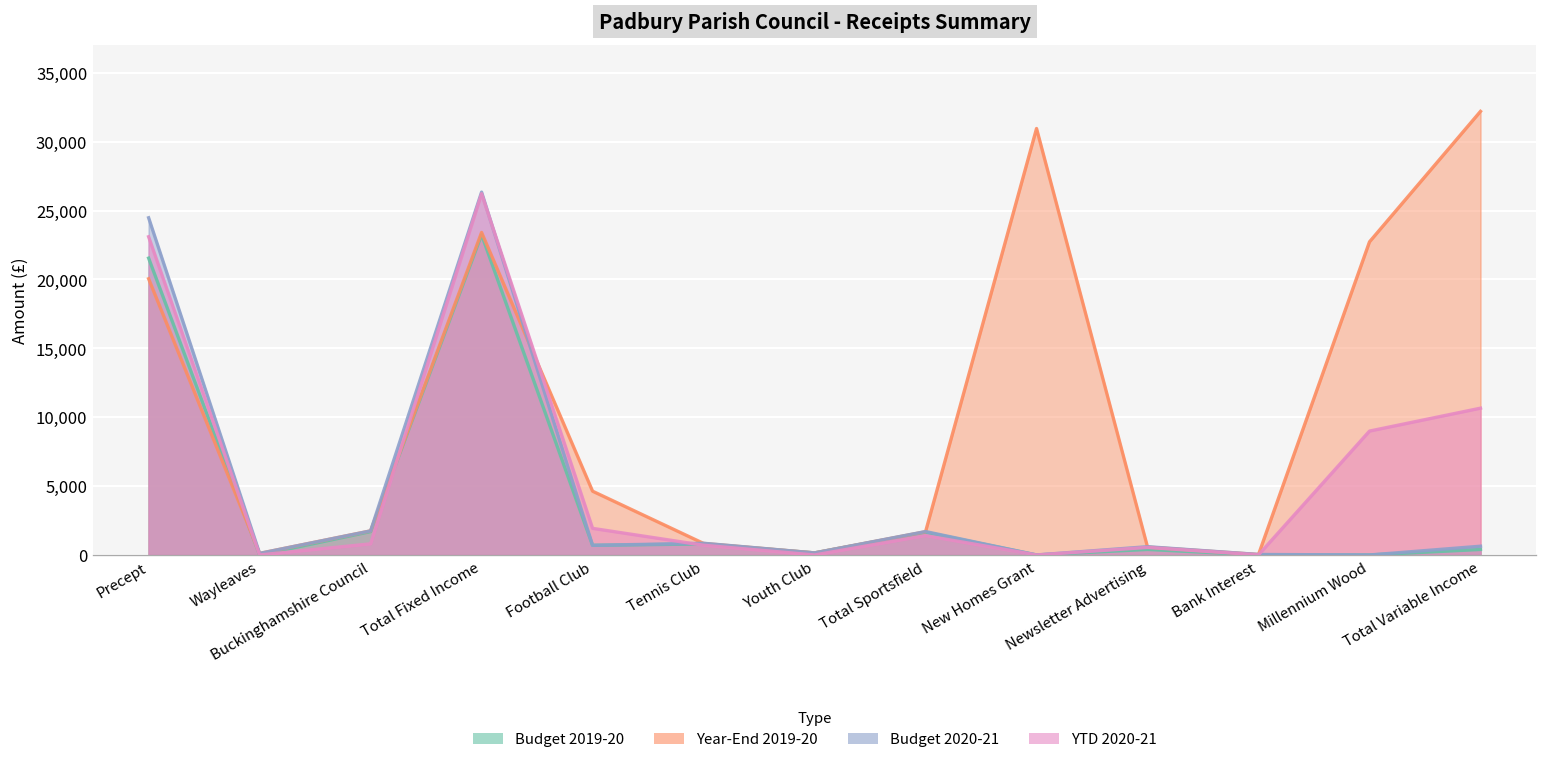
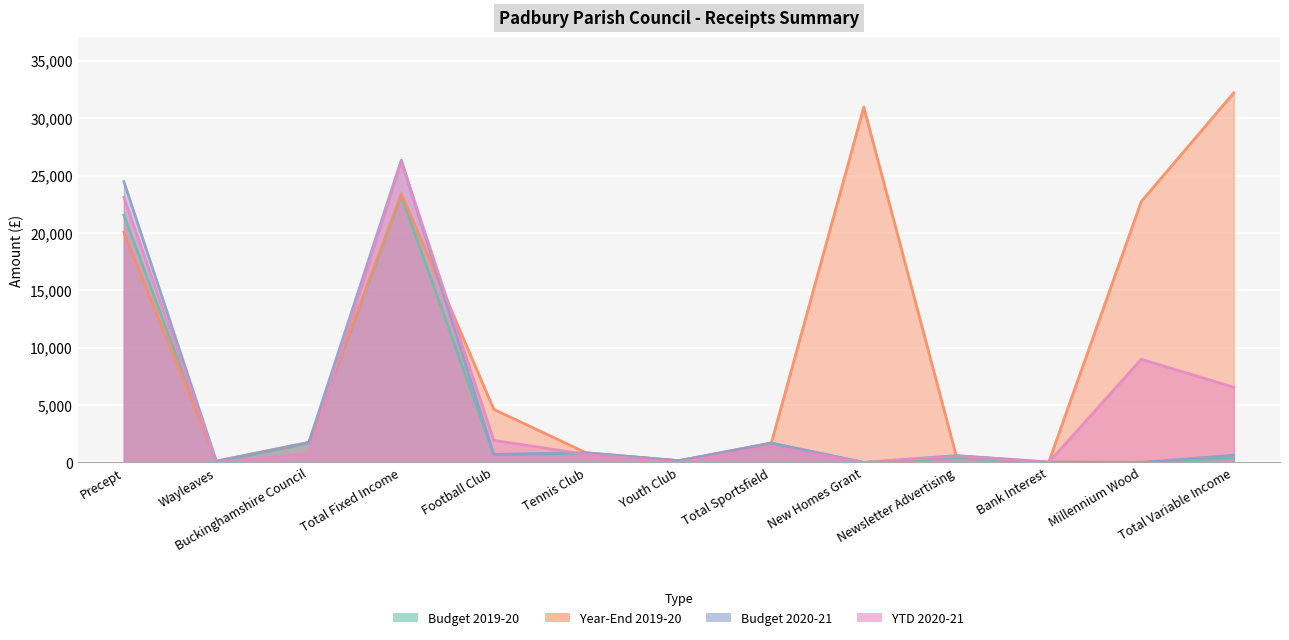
  {
    "Year-End 2019-20": {
      "Precept": "20,100",
      "Football Club": "4,600",
      "New Homes Grant": "31,000",
      "Millennium Wood": "22,700",
      "Total Variable Income": "32,200"
    },
    "YTD 2020-21": {
      "Precept": "23,100",
      "Buckinghamshire Council": "800",
      "Football Club": "1,900",
      "Total Sportsfield": "1,400",
      "Millennium Wood": "9,000",
-     "Total Variable Income": "10,700"
+     "Total Variable Income": "6,600"
    }
  }
